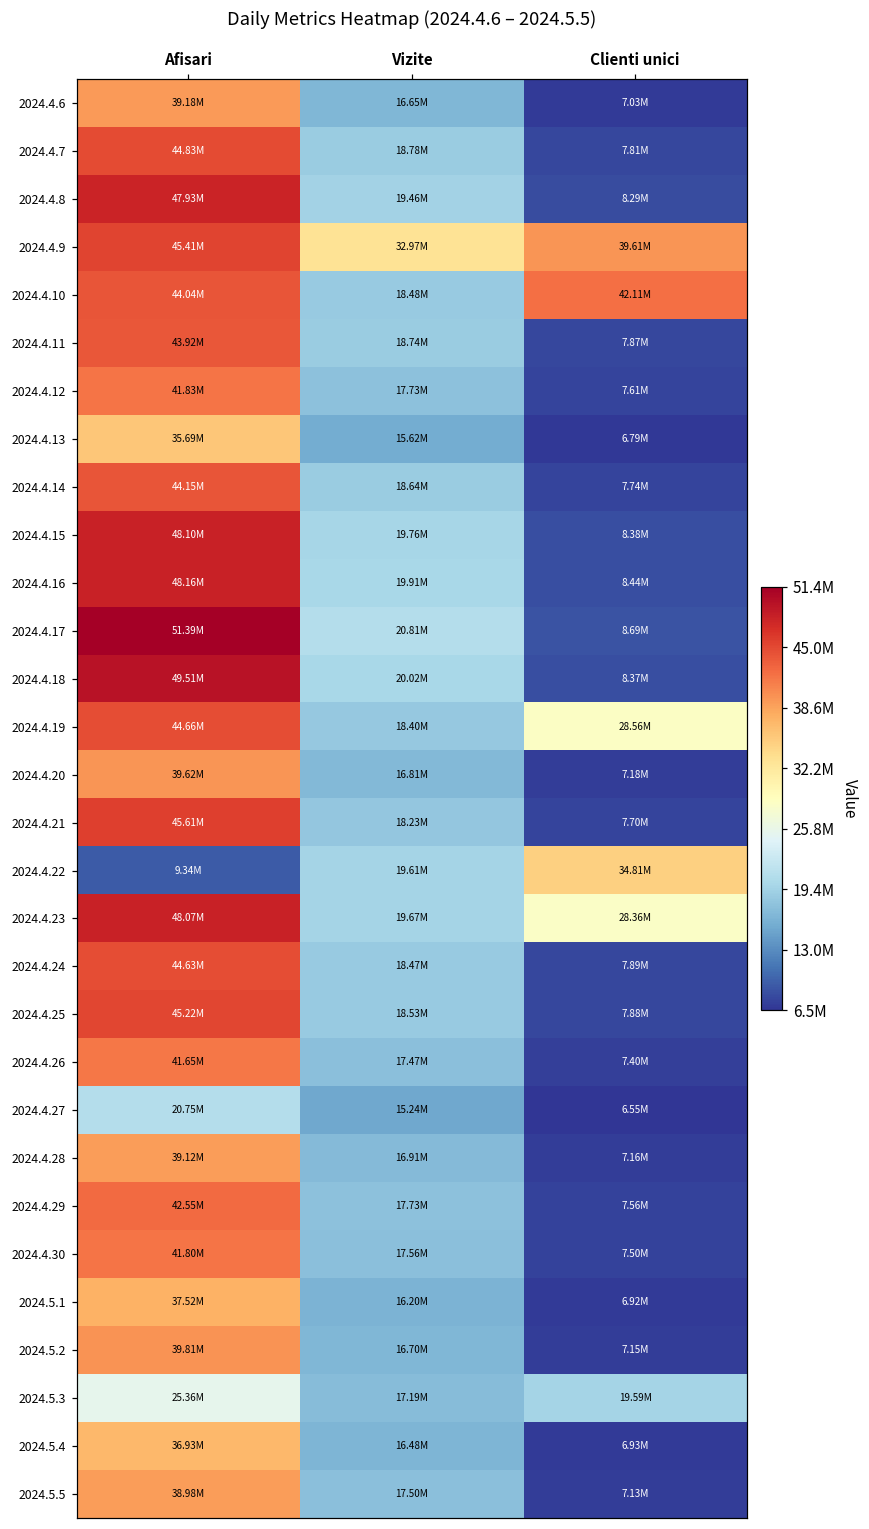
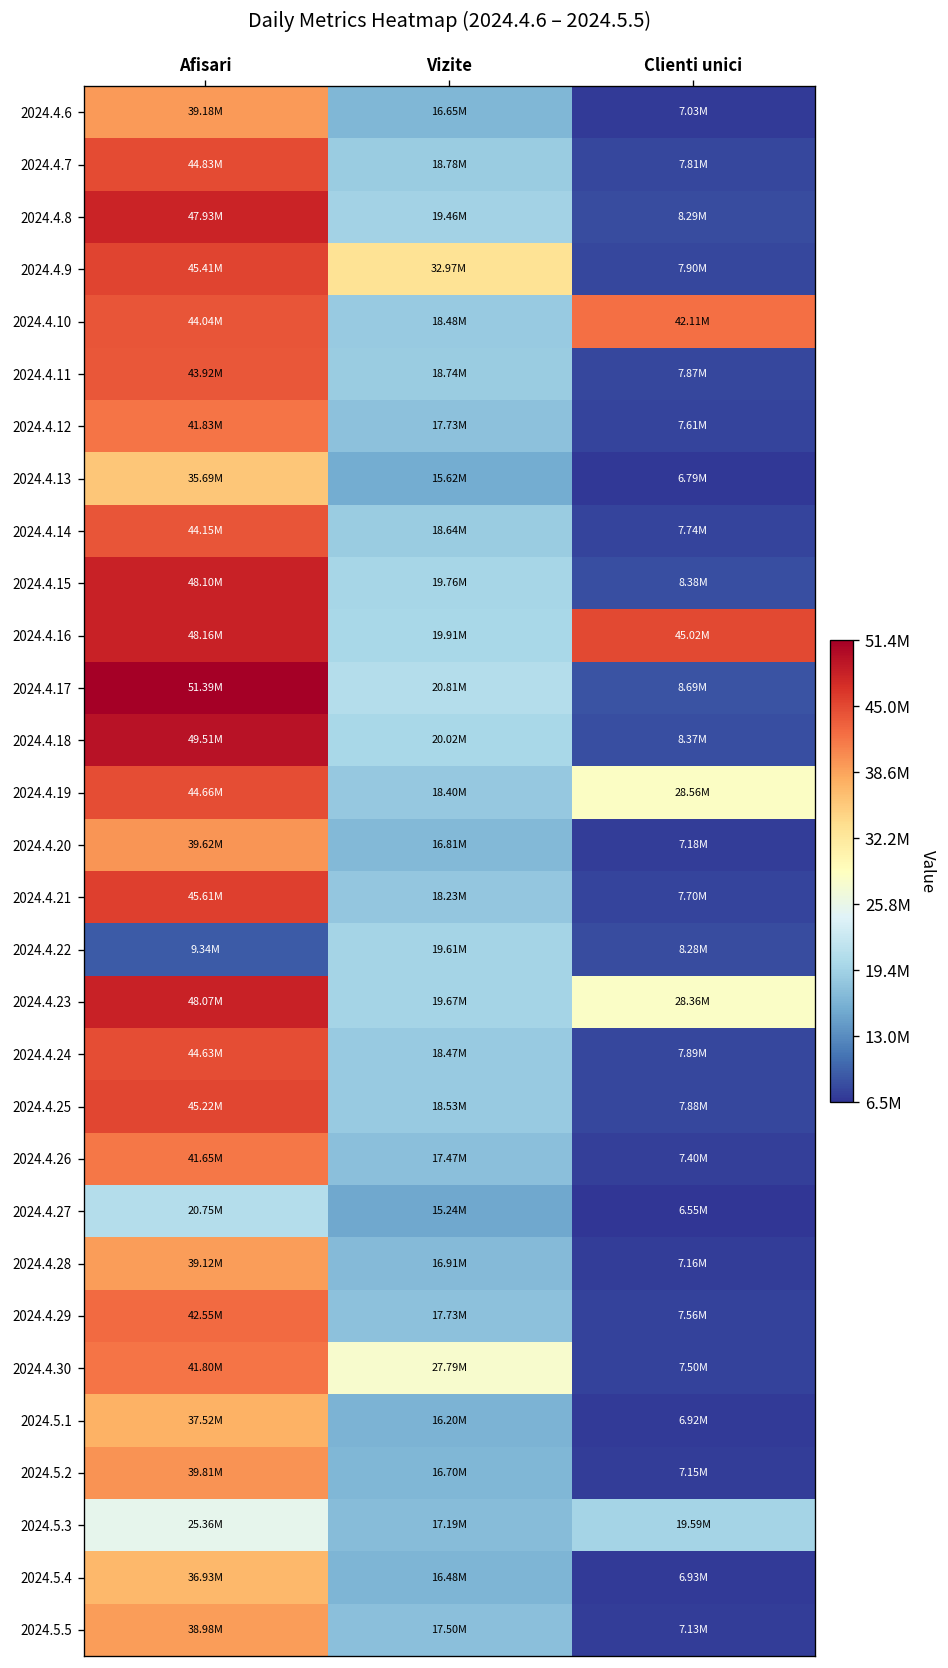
  {
    "2024.4.6": {
      "Afisari": "39.18M",
      "Vizite": "16.65M",
      "Clienti unici": "7.03M"
    },
    "2024.4.7": {
      "Afisari": "44.83M",
      "Vizite": "18.78M",
      "Clienti unici": "7.81M"
    },
    "2024.4.8": {
      "Afisari": "47.93M",
      "Vizite": "19.46M",
      "Clienti unici": "8.29M"
    },
    "2024.4.9": {
      "Afisari": "45.41M",
      "Vizite": "32.97M",
-     "Clienti unici": "39.61M"
+     "Clienti unici": "7.90M"
    },
    "2024.4.10": {
      "Afisari": "44.04M",
      "Vizite": "18.48M",
      "Clienti unici": "42.11M"
    },
    "2024.4.11": {
      "Afisari": "43.92M",
      "Vizite": "18.74M",
      "Clienti unici": "7.87M"
    },
    "2024.4.12": {
      "Afisari": "41.83M",
      "Vizite": "17.73M",
      "Clienti unici": "7.61M"
    },
    "2024.4.13": {
      "Afisari": "35.69M",
      "Vizite": "15.62M",
      "Clienti unici": "6.79M"
    },
    "2024.4.14": {
      "Afisari": "44.15M",
      "Vizite": "18.64M",
      "Clienti unici": "7.74M"
    },
    "2024.4.15": {
      "Afisari": "48.10M",
      "Vizite": "19.76M",
      "Clienti unici": "8.38M"
    },
    "2024.4.16": {
      "Afisari": "48.16M",
      "Vizite": "19.91M",
-     "Clienti unici": "8.44M"
+     "Clienti unici": "45.02M"
    },
    "2024.4.17": {
      "Afisari": "51.39M",
      "Vizite": "20.81M",
      "Clienti unici": "8.69M"
    },
    "2024.4.18": {
      "Afisari": "49.51M",
      "Vizite": "20.02M",
      "Clienti unici": "8.37M"
    },
    "2024.4.19": {
      "Afisari": "44.66M",
      "Vizite": "18.40M",
      "Clienti unici": "28.56M"
    },
    "2024.4.20": {
      "Afisari": "39.62M",
      "Vizite": "16.81M",
      "Clienti unici": "7.18M"
    },
    "2024.4.21": {
      "Afisari": "45.61M",
      "Vizite": "18.23M",
      "Clienti unici": "7.70M"
    },
    "2024.4.22": {
      "Afisari": "9.34M",
      "Vizite": "19.61M",
-     "Clienti unici": "34.81M"
+     "Clienti unici": "8.28M"
    },
    "2024.4.23": {
      "Afisari": "48.07M",
      "Vizite": "19.67M",
      "Clienti unici": "28.36M"
    },
    "2024.4.24": {
      "Afisari": "44.63M",
      "Vizite": "18.47M",
      "Clienti unici": "7.89M"
    },
    "2024.4.25": {
      "Afisari": "45.22M",
      "Vizite": "18.53M",
      "Clienti unici": "7.88M"
    },
    "2024.4.26": {
      "Afisari": "41.65M",
      "Vizite": "17.47M",
      "Clienti unici": "7.40M"
    },
    "2024.4.27": {
      "Afisari": "20.75M",
      "Vizite": "15.24M",
      "Clienti unici": "6.55M"
    },
    "2024.4.28": {
      "Afisari": "39.12M",
      "Vizite": "16.91M",
      "Clienti unici": "7.16M"
    },
    "2024.4.29": {
      "Afisari": "42.55M",
      "Vizite": "17.73M",
      "Clienti unici": "7.56M"
    },
    "2024.4.30": {
      "Afisari": "41.80M",
-     "Vizite": "17.56M",
+     "Vizite": "27.79M",
      "Clienti unici": "7.50M"
    },
    "2024.5.1": {
      "Afisari": "37.52M",
      "Vizite": "16.20M",
      "Clienti unici": "6.92M"
    },
    "2024.5.2": {
      "Afisari": "39.81M",
      "Vizite": "16.70M",
      "Clienti unici": "7.15M"
    },
    "2024.5.3": {
      "Afisari": "25.36M",
      "Vizite": "17.19M",
      "Clienti unici": "19.59M"
    },
    "2024.5.4": {
      "Afisari": "36.93M",
      "Vizite": "16.48M",
      "Clienti unici": "6.93M"
    },
    "2024.5.5": {
      "Afisari": "38.98M",
      "Vizite": "17.50M",
      "Clienti unici": "7.13M"
    }
  }
